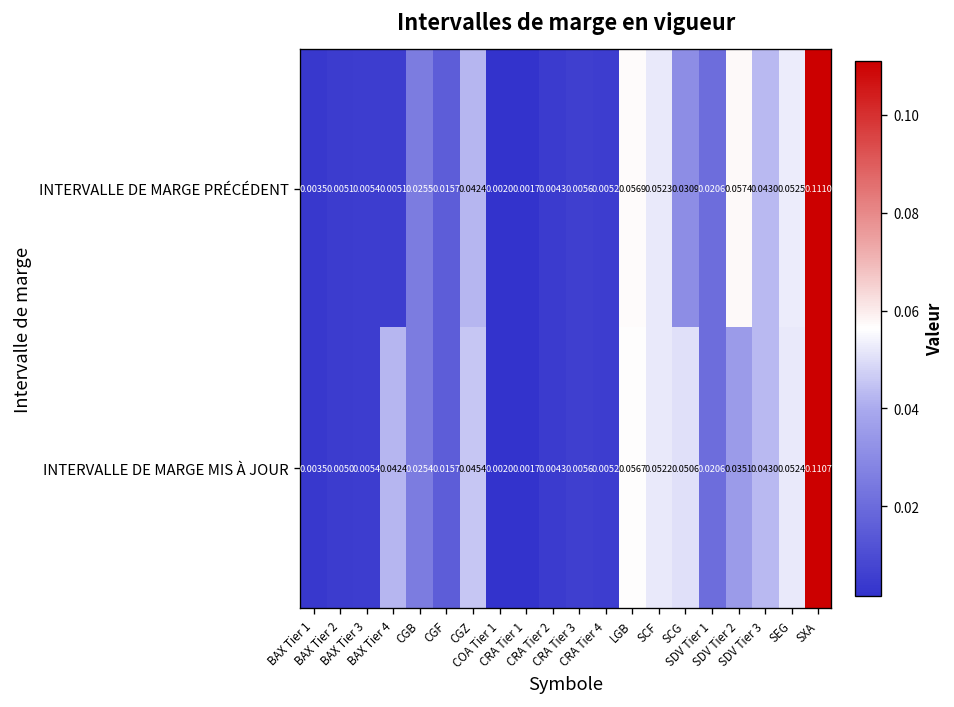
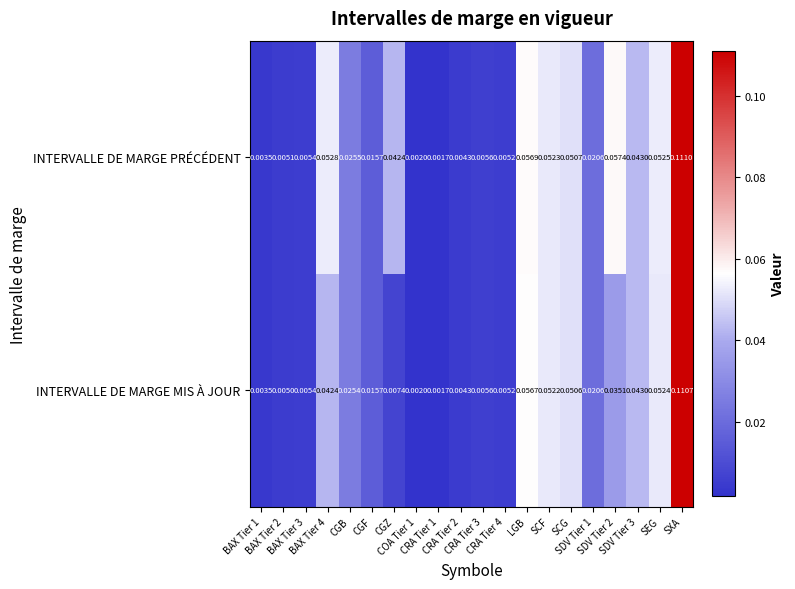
  {
    "INTERVALLE DE MARGE PRÉCÉDENT": {
      "BAX Tier 1": 0.0035,
      "BAX Tier 2": 0.0051,
      "BAX Tier 3": 0.0054,
-     "BAX Tier 4": 0.0051,
+     "BAX Tier 4": 0.0528,
      "CGB": 0.0255,
      "CGF": 0.0157,
      "CGZ": 0.0424,
      "COA Tier 1": 0.0020,
      "CRA Tier 1": 0.0017,
      "CRA Tier 2": 0.0043,
      "CRA Tier 3": 0.0056,
      "CRA Tier 4": 0.0052,
      "LGB": 0.0569,
      "SCF": 0.0523,
-     "SCG": 0.0309,
+     "SCG": 0.0507,
      "SDV Tier 1": 0.0206,
      "SDV Tier 2": 0.0574,
      "SDV Tier 3": 0.0430,
      "SEG": 0.0525,
      "SXA": 0.1110
    },
    "INTERVALLE DE MARGE MIS À JOUR": {
      "BAX Tier 1": 0.0035,
      "BAX Tier 2": 0.0050,
      "BAX Tier 3": 0.0054,
      "BAX Tier 4": 0.0424,
      "CGB": 0.0254,
      "CGF": 0.0157,
-     "CGZ": 0.0454,
+     "CGZ": 0.0074,
      "COA Tier 1": 0.0020,
      "CRA Tier 1": 0.0017,
      "CRA Tier 2": 0.0043,
      "CRA Tier 3": 0.0056,
      "CRA Tier 4": 0.0052,
      "LGB": 0.0567,
      "SCF": 0.0522,
      "SCG": 0.0506,
      "SDV Tier 1": 0.0206,
      "SDV Tier 2": 0.0351,
      "SDV Tier 3": 0.0430,
      "SEG": 0.0524,
      "SXA": 0.1107
    }
  }
